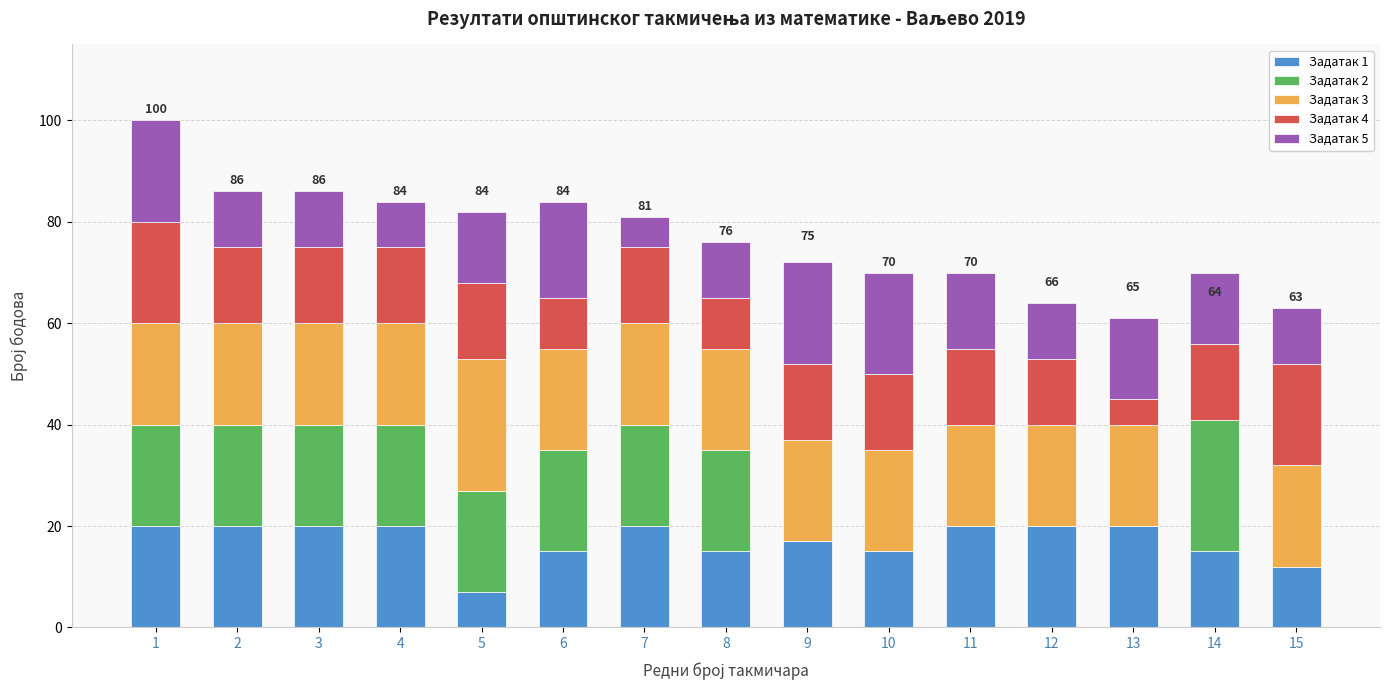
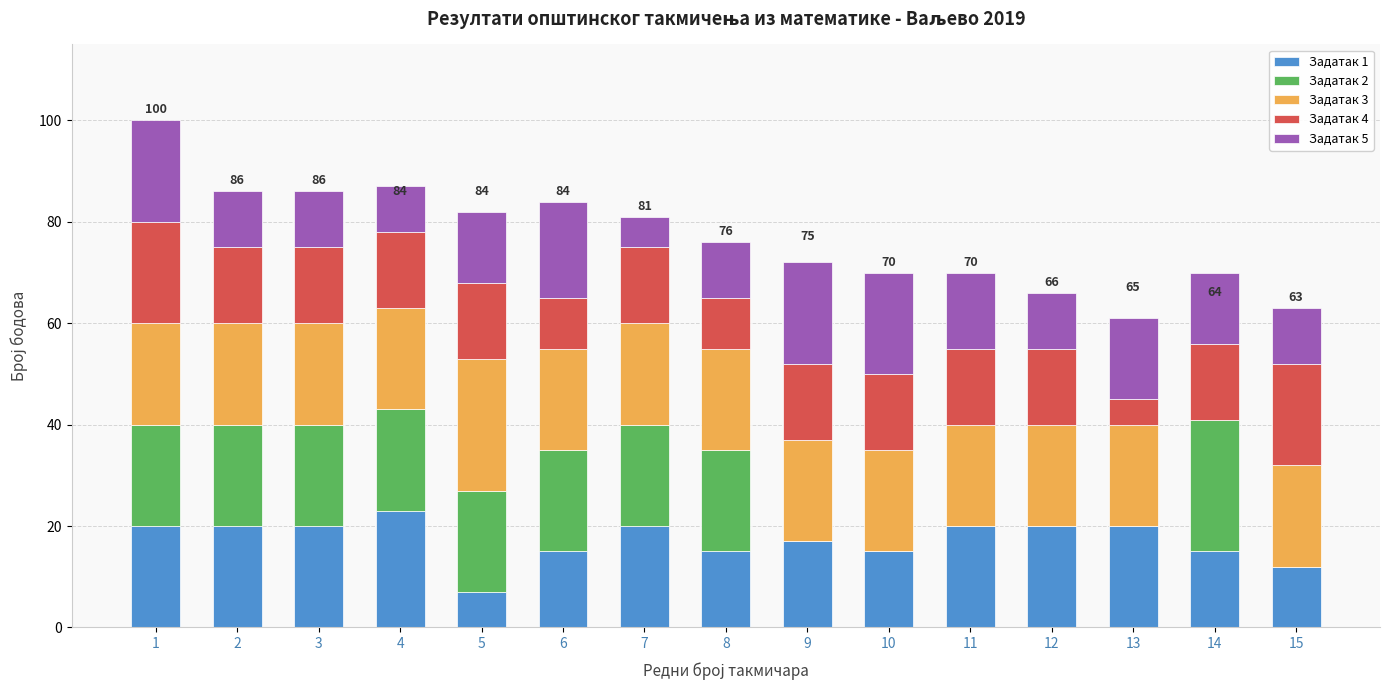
  {
    "Задатак 1": {
      "1": 20,
      "2": 20,
      "3": 20,
-     "4": 20,
+     "4": 23,
      "5": 7,
      "6": 15,
      "7": 20,
      "8": 15,
      "9": 17,
      "10": 15,
      "11": 20,
      "12": 20,
      "13": 20,
      "14": 15,
      "15": 12
    },
    "Задатак 2": {
      "1": 20,
      "2": 20,
      "3": 20,
      "4": 20,
      "5": 20,
      "6": 20,
      "7": 20,
      "8": 20,
      "9": 0,
      "10": 0,
      "11": 0,
      "12": 0,
      "13": 0,
      "14": 26,
      "15": 0
    },
    "Задатак 3": {
      "1": 20,
      "2": 20,
      "3": 20,
      "4": 20,
      "5": 26,
      "6": 20,
      "7": 20,
      "8": 20,
      "9": 20,
      "10": 20,
      "11": 20,
      "12": 20,
      "13": 20,
      "14": 0,
      "15": 20
    },
    "Задатак 4": {
      "1": 20,
      "2": 15,
      "3": 15,
      "4": 15,
      "5": 15,
      "6": 10,
      "7": 15,
      "8": 10,
      "9": 15,
      "10": 15,
      "11": 15,
-     "12": 13,
+     "12": 15,
      "13": 5,
      "14": 15,
      "15": 20
    }
  }
